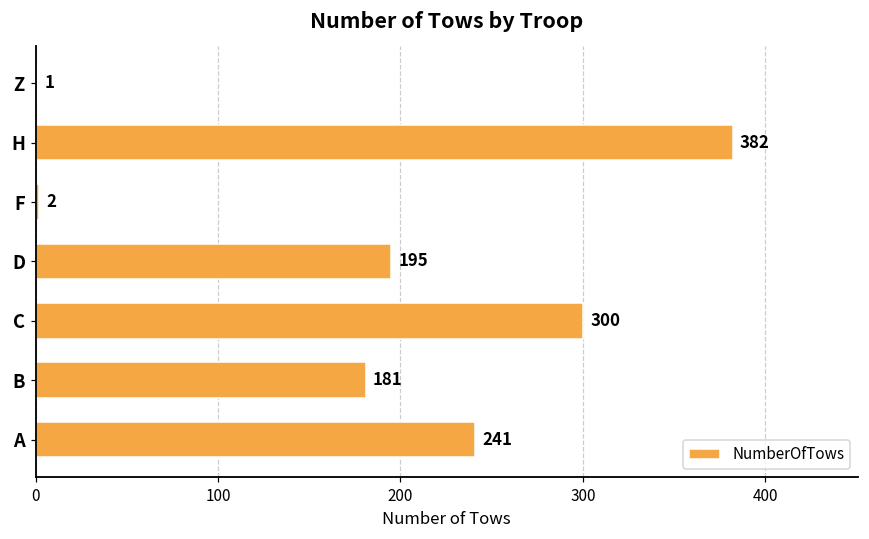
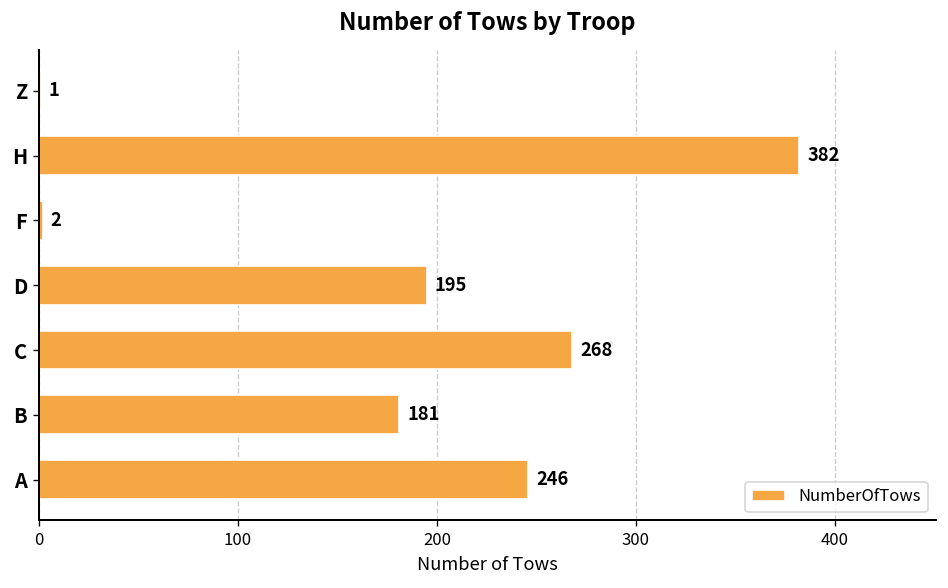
  {
    "Z": 1,
    "H": 382,
    "F": 2,
    "D": 195,
-   "C": 300,
+   "C": 268,
    "B": 181,
-   "A": 241
+   "A": 246
  }
